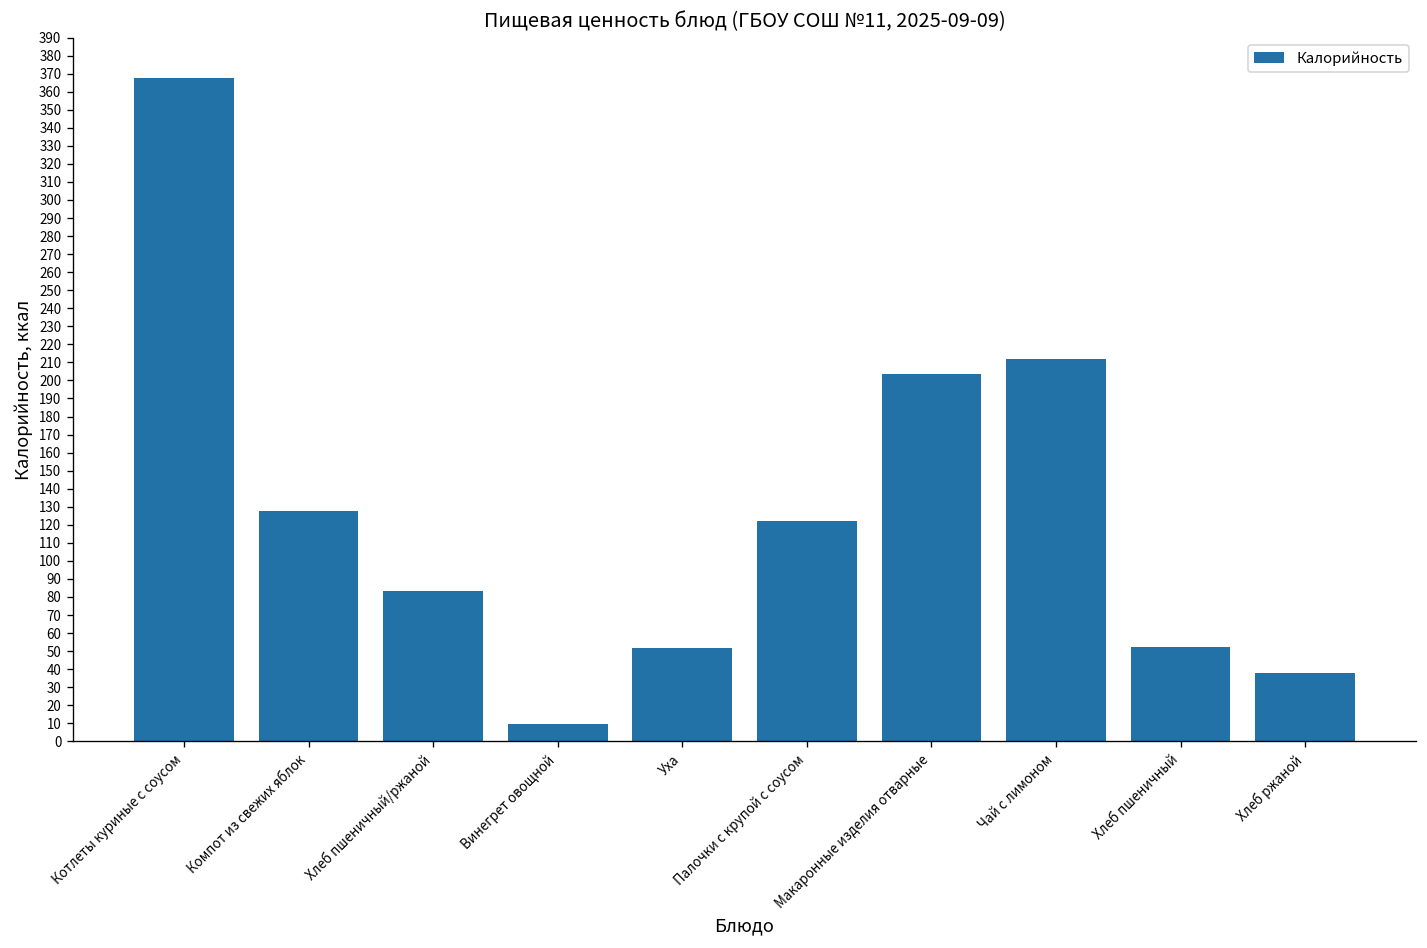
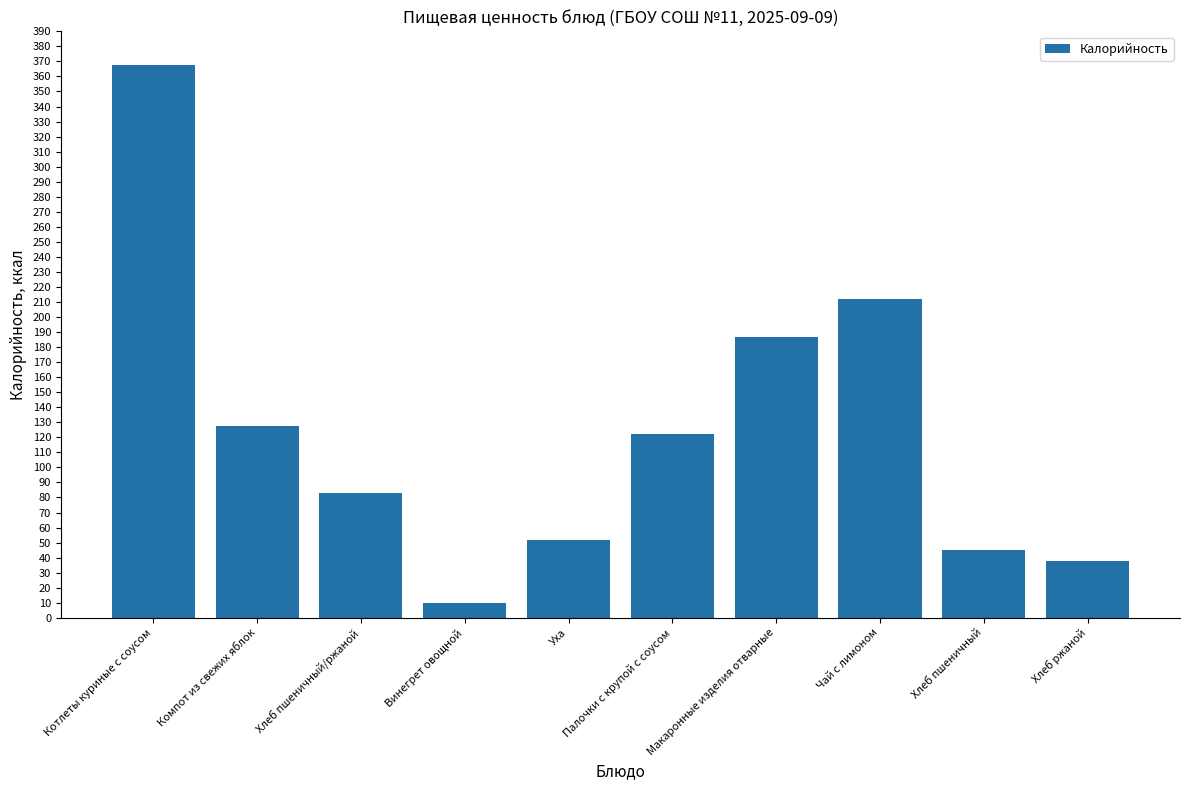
  {
    "Котлеты куриные с соусом": 368,
    "Компот из свежих яблок": 128,
    "Хлеб пшеничный/ржаной": 83,
    "Винегрет овощной": 10,
    "Уха": 52,
    "Палочки с крупой с соусом": 122,
-   "Макаронные изделия отварные": 204,
+   "Макаронные изделия отварные": 187,
    "Чай с лимоном": 212,
-   "Хлеб пшеничный": 52,
+   "Хлеб пшеничный": 45,
    "Хлеб ржаной": 38
  }
